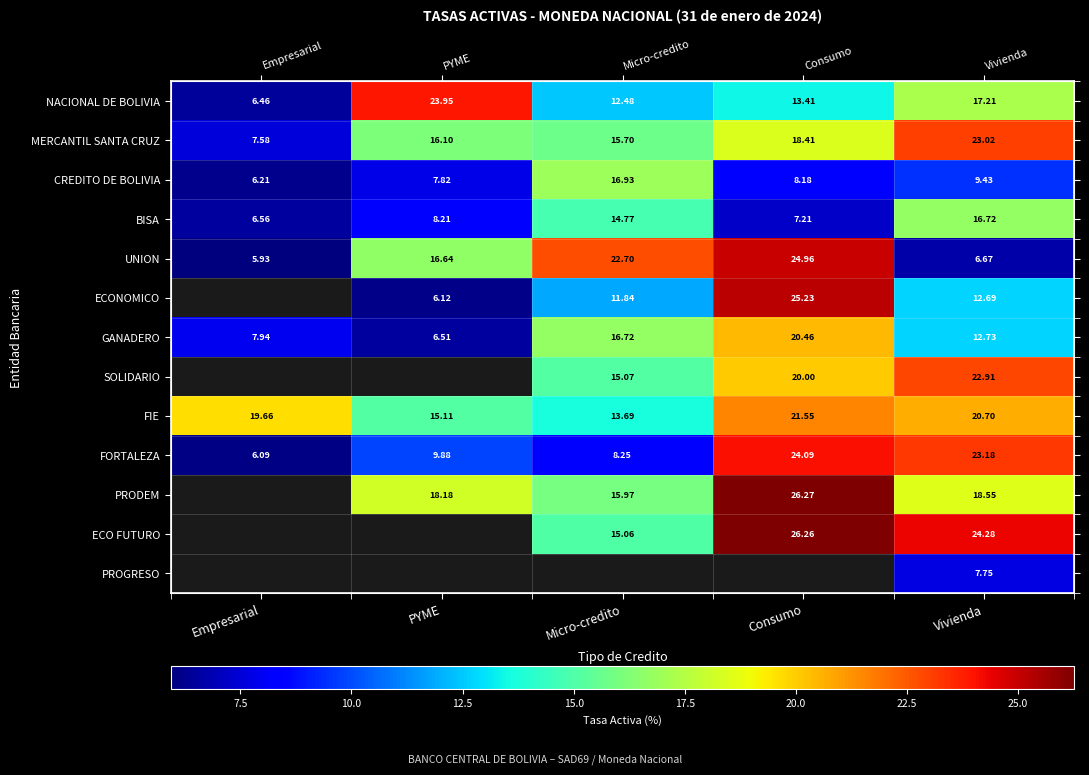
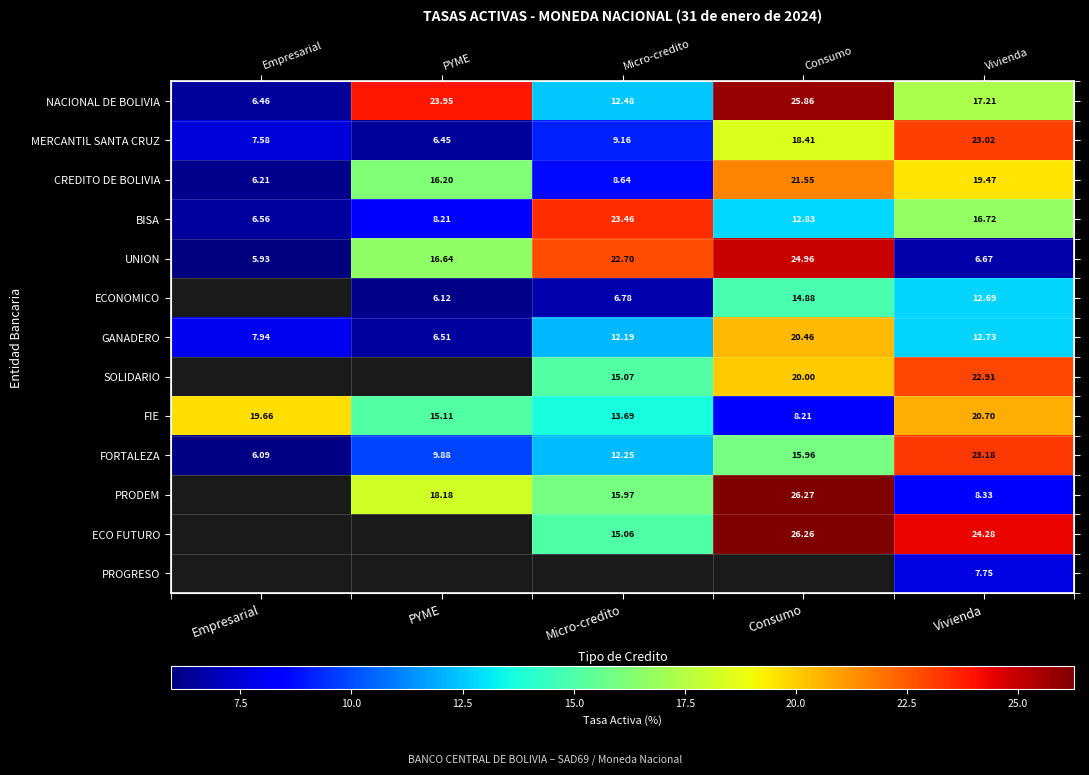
  {
    "NACIONAL DE BOLIVIA": {
      "Empresarial": 6.46,
      "PYME": 23.95,
      "Micro-credito": 12.48,
-     "Consumo": 13.41,
+     "Consumo": 25.86,
      "Vivienda": 17.21
    },
    "MERCANTIL SANTA CRUZ": {
      "Empresarial": 7.58,
-     "PYME": 16.10,
-     "Micro-credito": 15.70,
+     "PYME": 6.45,
+     "Micro-credito": 9.16,
      "Consumo": 18.41,
      "Vivienda": 23.02
    },
    "CREDITO DE BOLIVIA": {
      "Empresarial": 6.21,
-     "PYME": 7.82,
-     "Micro-credito": 16.93,
-     "Consumo": 8.18,
-     "Vivienda": 9.43
+     "PYME": 16.20,
+     "Micro-credito": 8.64,
+     "Consumo": 21.55,
+     "Vivienda": 19.47
    },
    "BISA": {
      "Empresarial": 6.56,
      "PYME": 8.21,
-     "Micro-credito": 14.77,
-     "Consumo": 7.21,
+     "Micro-credito": 23.46,
+     "Consumo": 12.83,
      "Vivienda": 16.72
    },
    "UNION": {
      "Empresarial": 5.93,
      "PYME": 16.64,
      "Micro-credito": 22.70,
      "Consumo": 24.96,
      "Vivienda": 6.67
    },
    "ECONOMICO": {
      "PYME": 6.12,
-     "Micro-credito": 11.84,
-     "Consumo": 25.23,
+     "Micro-credito": 6.78,
+     "Consumo": 14.88,
      "Vivienda": 12.69
    },
    "GANADERO": {
      "Empresarial": 7.94,
      "PYME": 6.51,
-     "Micro-credito": 16.72,
+     "Micro-credito": 12.19,
      "Consumo": 20.46,
      "Vivienda": 12.73
    },
    "SOLIDARIO": {
      "Micro-credito": 15.07,
      "Consumo": 20.00,
      "Vivienda": 22.91
    },
    "FIE": {
      "Empresarial": 19.66,
      "PYME": 15.11,
      "Micro-credito": 13.69,
-     "Consumo": 21.55,
+     "Consumo": 8.21,
      "Vivienda": 20.70
    },
    "FORTALEZA": {
      "Empresarial": 6.09,
      "PYME": 9.88,
-     "Micro-credito": 8.25,
-     "Consumo": 24.09,
+     "Micro-credito": 12.25,
+     "Consumo": 15.96,
      "Vivienda": 23.18
    },
    "PRODEM": {
      "PYME": 18.18,
      "Micro-credito": 15.97,
      "Consumo": 26.27,
-     "Vivienda": 18.55
+     "Vivienda": 8.33
    },
    "ECO FUTURO": {
      "Micro-credito": 15.06,
      "Consumo": 26.26,
      "Vivienda": 24.28
    },
    "PROGRESO": {
      "Vivienda": 7.75
    }
  }
